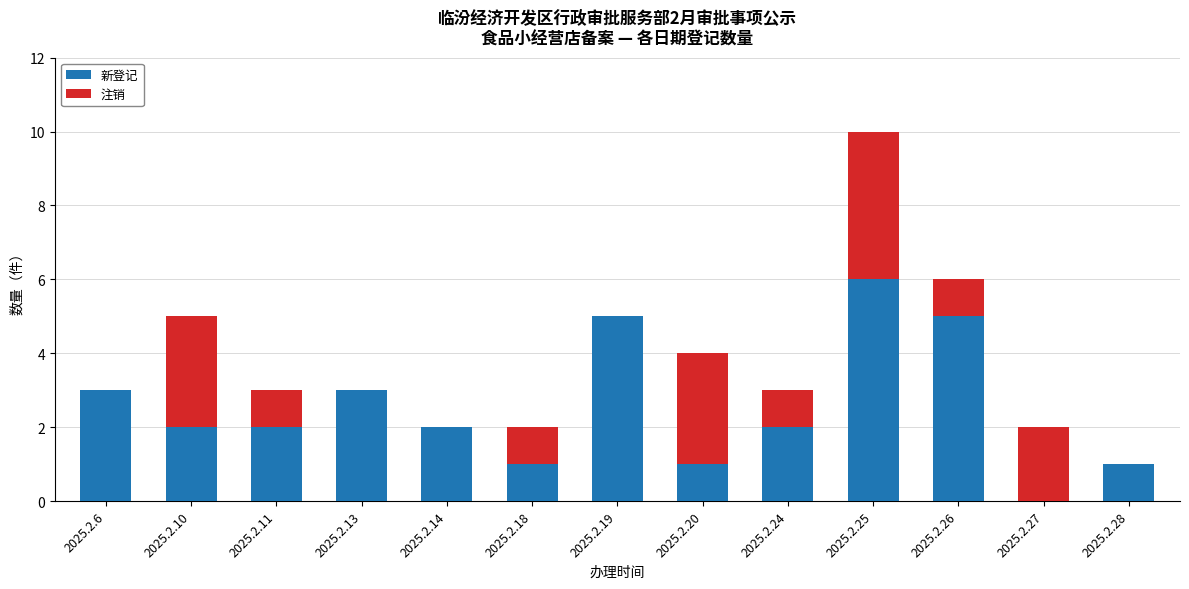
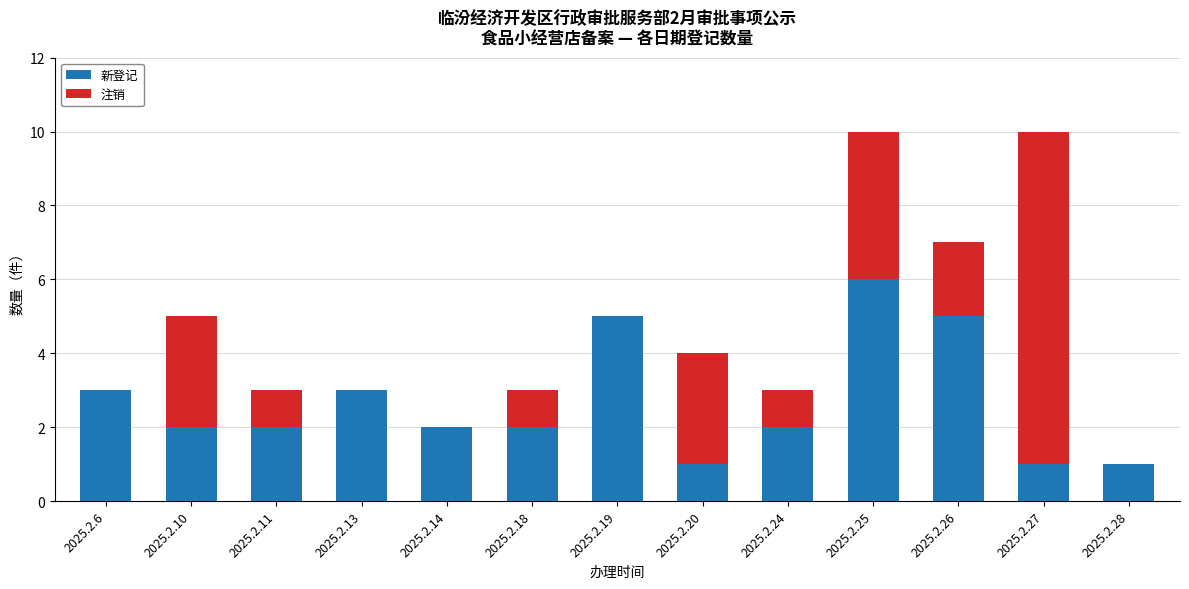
  {
    "新登记": {
      "2025.2.6": 3,
      "2025.2.10": 2,
      "2025.2.11": 2,
      "2025.2.13": 3,
      "2025.2.14": 2,
-     "2025.2.18": 1,
+     "2025.2.18": 2,
      "2025.2.19": 5,
      "2025.2.20": 1,
      "2025.2.24": 2,
      "2025.2.25": 6,
      "2025.2.26": 5,
-     "2025.2.27": 0,
+     "2025.2.27": 1,
      "2025.2.28": 1
    },
    "注销": {
      "2025.2.6": 0,
      "2025.2.10": 3,
      "2025.2.11": 1,
      "2025.2.13": 0,
      "2025.2.14": 0,
      "2025.2.18": 1,
      "2025.2.19": 0,
      "2025.2.20": 3,
      "2025.2.24": 1,
      "2025.2.25": 4,
-     "2025.2.26": 1,
-     "2025.2.27": 2,
+     "2025.2.26": 2,
+     "2025.2.27": 9,
      "2025.2.28": 0
    }
  }
